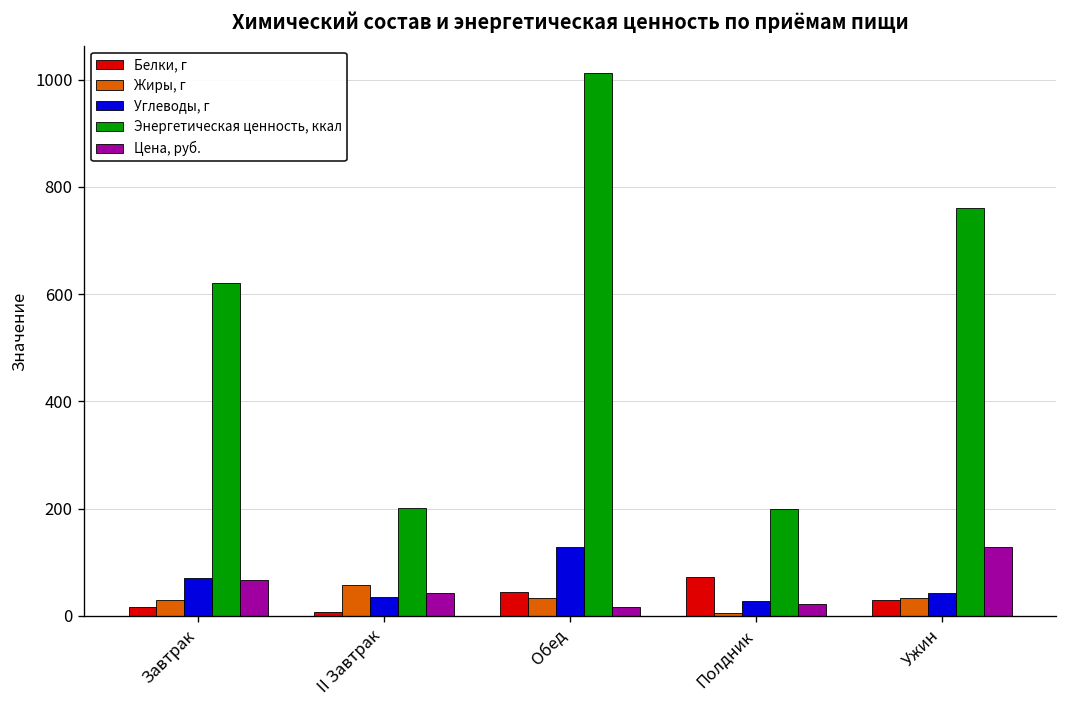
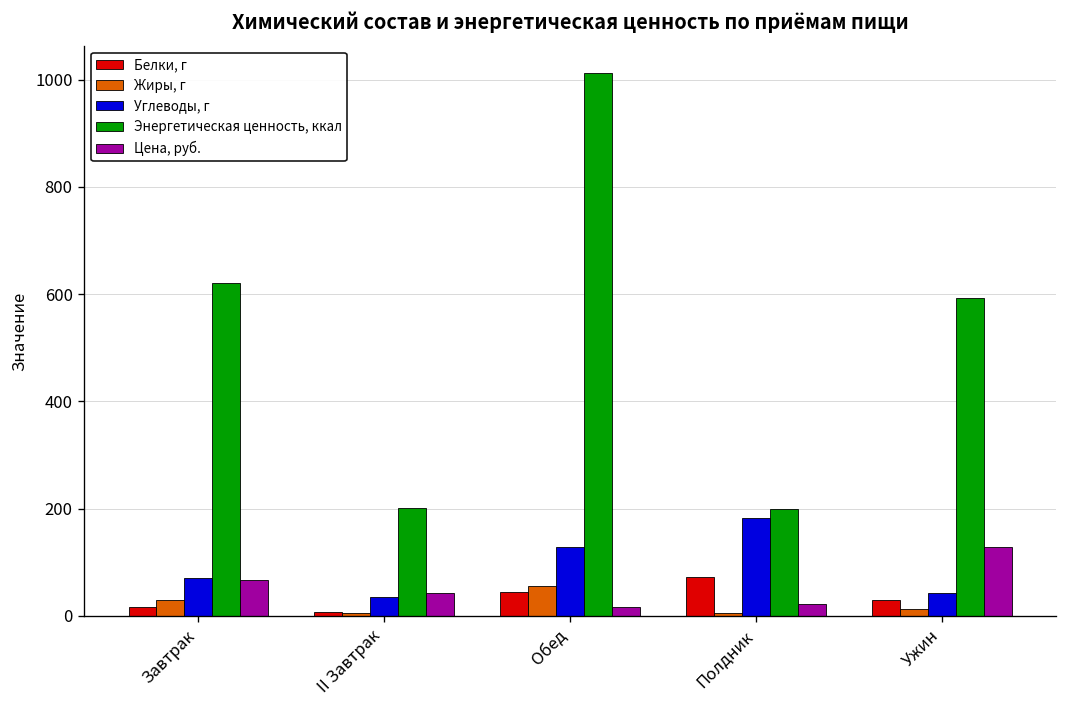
  {
    "Белки, г": {
      "Завтрак": 20,
      "II Завтрак": 10,
      "Обед": 50,
      "Полдник": 70,
      "Ужин": 30
    },
    "Жиры, г": {
      "Завтрак": 30,
-     "II Завтрак": 60,
-     "Обед": 30,
+     "II Завтрак": 10,
+     "Обед": 60,
      "Полдник": 10,
-     "Ужин": 30
+     "Ужин": 10
    },
    "Углеводы, г": {
      "Завтрак": 70,
      "II Завтрак": 40,
      "Обед": 130,
-     "Полдник": 30,
+     "Полдник": 180,
      "Ужин": 40
    },
    "Энергетическая ценность, ккал": {
      "Завтрак": 620,
      "II Завтрак": 200,
      "Обед": 1010,
      "Полдник": 200,
-     "Ужин": 760
+     "Ужин": 590
    },
    "Цена, руб.": {
      "Завтрак": 70,
      "II Завтрак": 40,
      "Обед": 20,
      "Полдник": 20,
      "Ужин": 130
    }
  }
